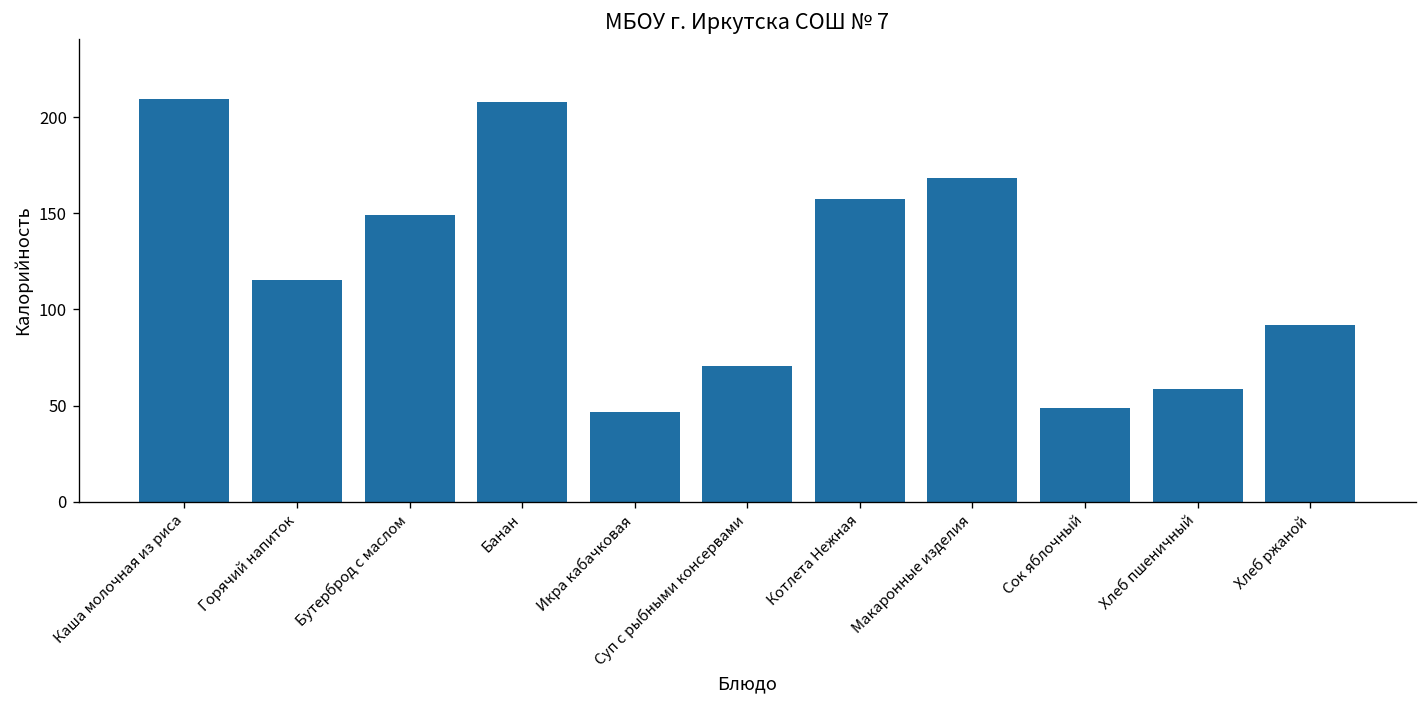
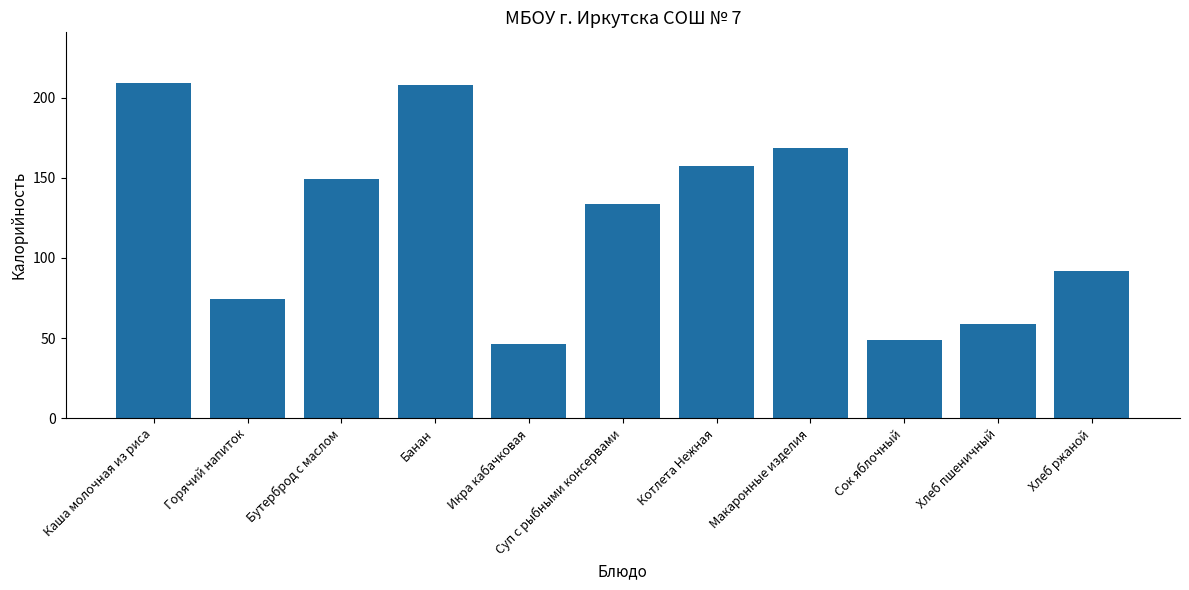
  {
    "Каша молочная из риса": 209,
-   "Горячий напиток": 115,
+   "Горячий напиток": 74,
    "Бутерброд с маслом": 149,
    "Банан": 208,
    "Икра кабачковая": 46,
-   "Суп с рыбными консервами": 71,
+   "Суп с рыбными консервами": 134,
    "Котлета Нежная": 157,
    "Макаронные изделия": 168,
    "Сок яблочный": 49,
    "Хлеб пшеничный": 59,
    "Хлеб ржаной": 92
  }
